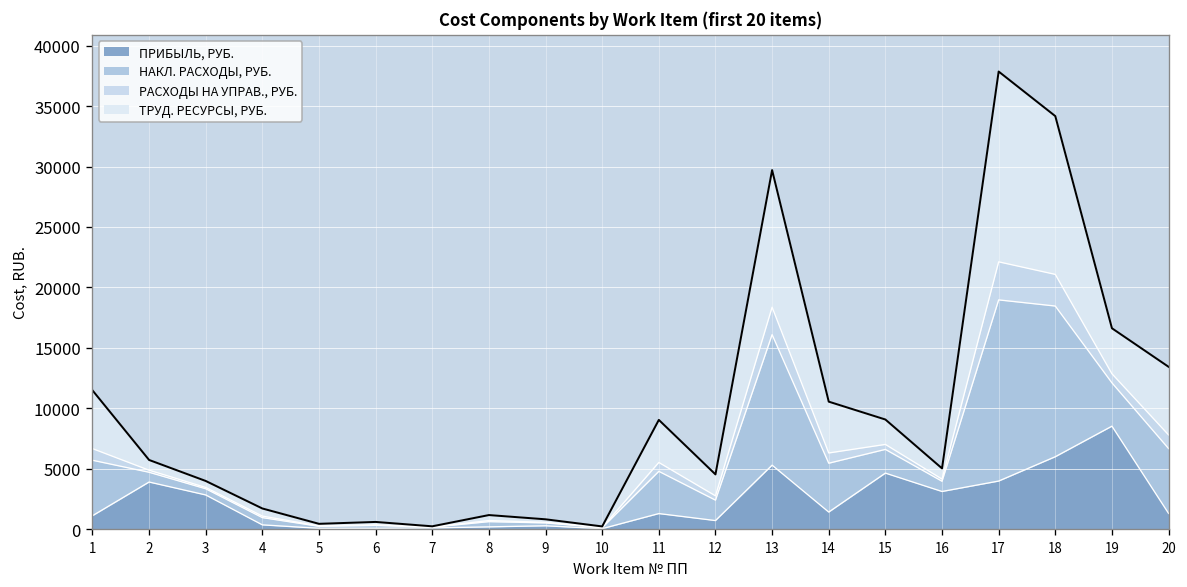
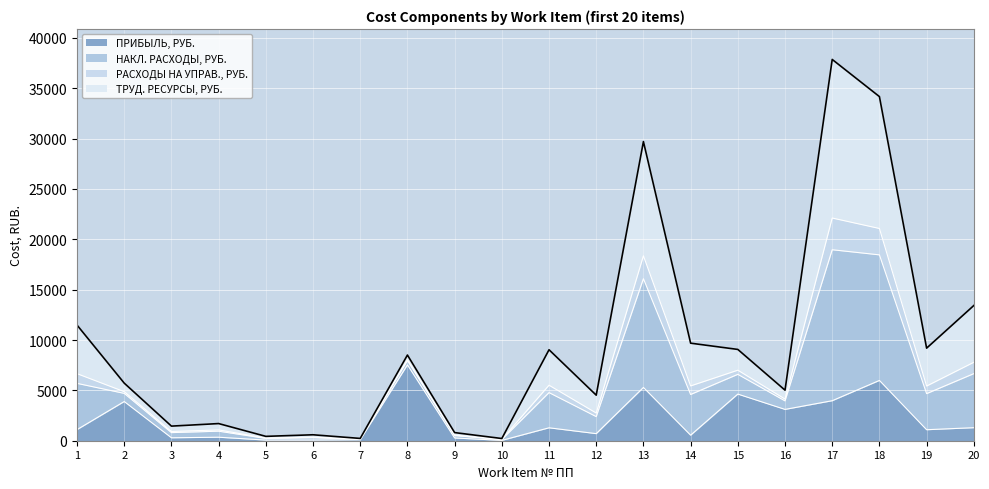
  {
    "ПРИБЫЛЬ, РУБ.": {
      "1": 1100,
      "2": 3900,
-     "3": 2800,
+     "3": 300,
      "4": 300,
-     "8": 200,
+     "8": 7500,
      "11": 1300,
      "12": 700,
      "13": 5300,
-     "14": 1400,
+     "14": 500,
      "15": 4600,
      "16": 3100,
      "17": 4000,
      "18": 6000,
-     "19": 8500,
+     "19": 1100,
      "20": 1300
    }
  }
